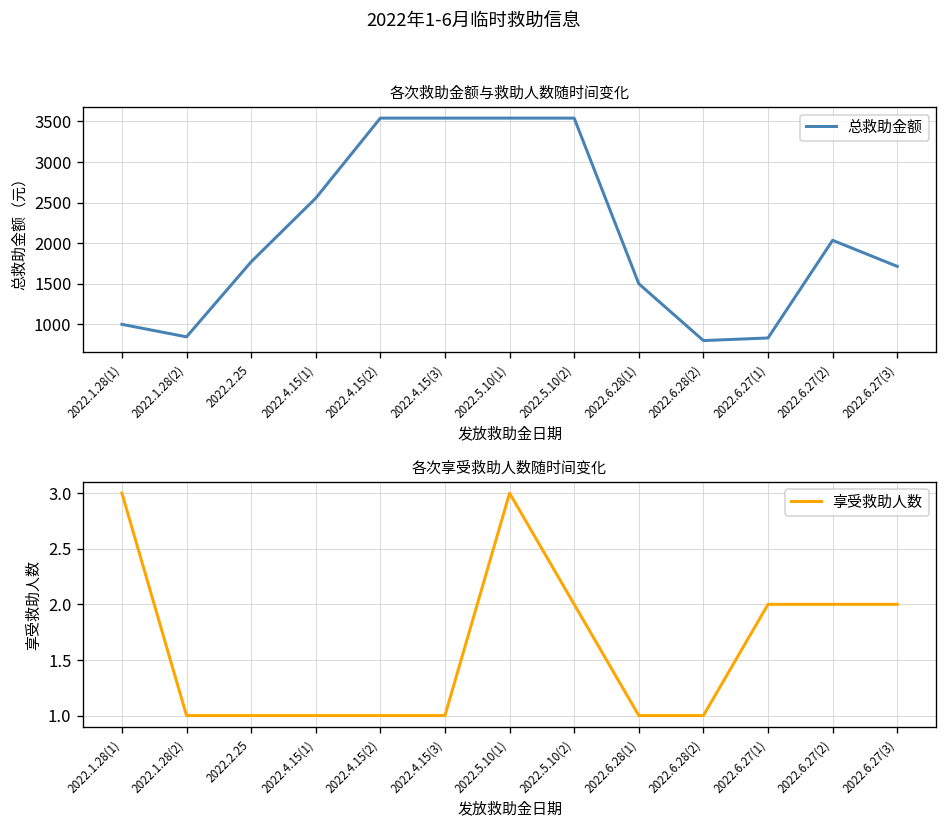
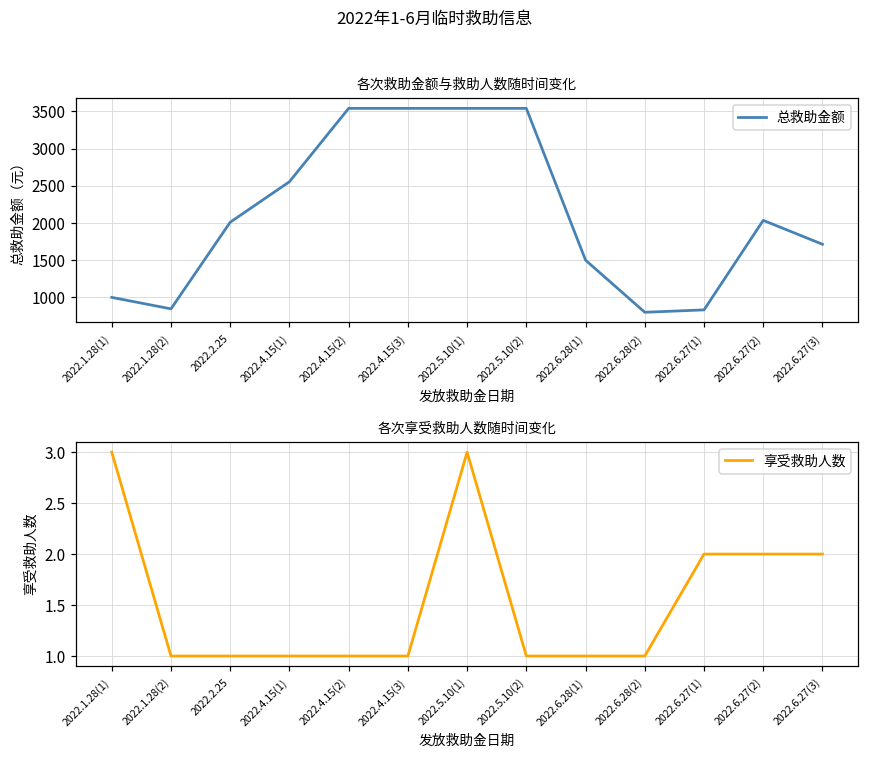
  {
    "各次救助金额与救助人数随时间变化": {
      "2022.1.28(1)": 1000,
      "2022.1.28(2)": 800,
-     "2022.2.25": 1800,
+     "2022.2.25": 2000,
      "2022.4.15(1)": 2600,
      "2022.4.15(2)": 3500,
      "2022.4.15(3)": 3500,
      "2022.5.10(1)": 3500,
      "2022.5.10(2)": 3500,
      "2022.6.28(1)": 1500,
      "2022.6.28(2)": 800,
      "2022.6.27(1)": 800,
      "2022.6.27(2)": 2000,
      "2022.6.27(3)": 1700
    },
    "各次享受救助人数随时间变化": {
      "2022.1.28(1)": 3,
      "2022.1.28(2)": 1,
      "2022.2.25": 1,
      "2022.4.15(1)": 1,
      "2022.4.15(2)": 1,
      "2022.4.15(3)": 1,
      "2022.5.10(1)": 3,
-     "2022.5.10(2)": 2,
+     "2022.5.10(2)": 1,
      "2022.6.28(1)": 1,
      "2022.6.28(2)": 1,
      "2022.6.27(1)": 2,
      "2022.6.27(2)": 2,
      "2022.6.27(3)": 2
    }
  }
